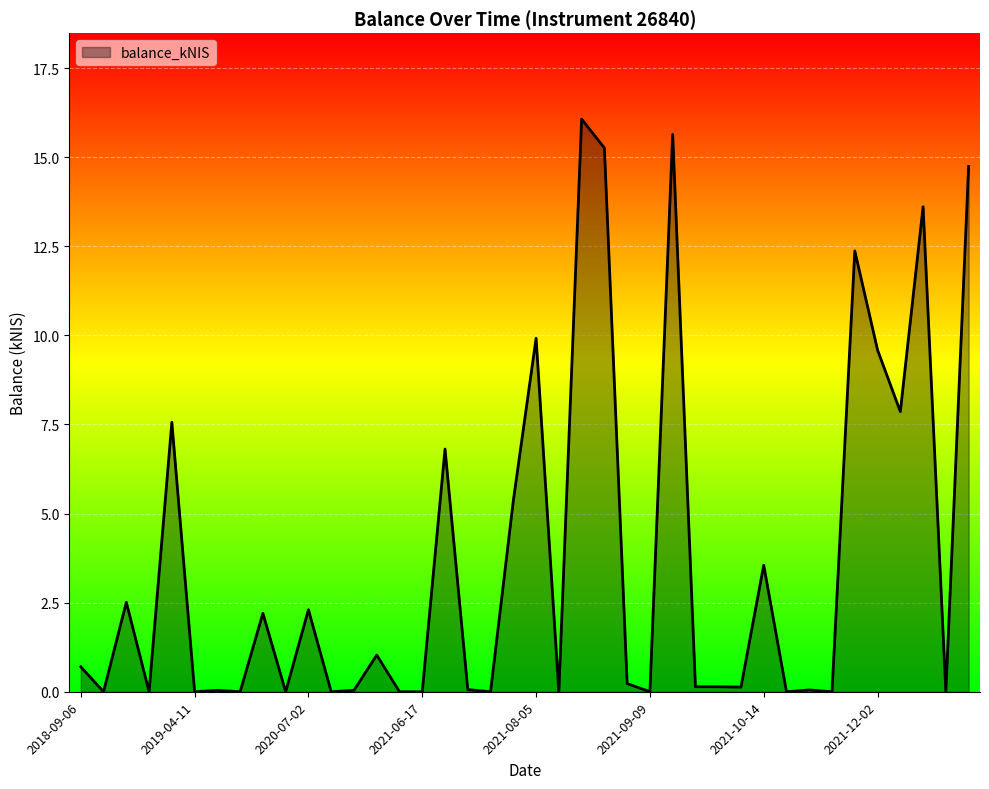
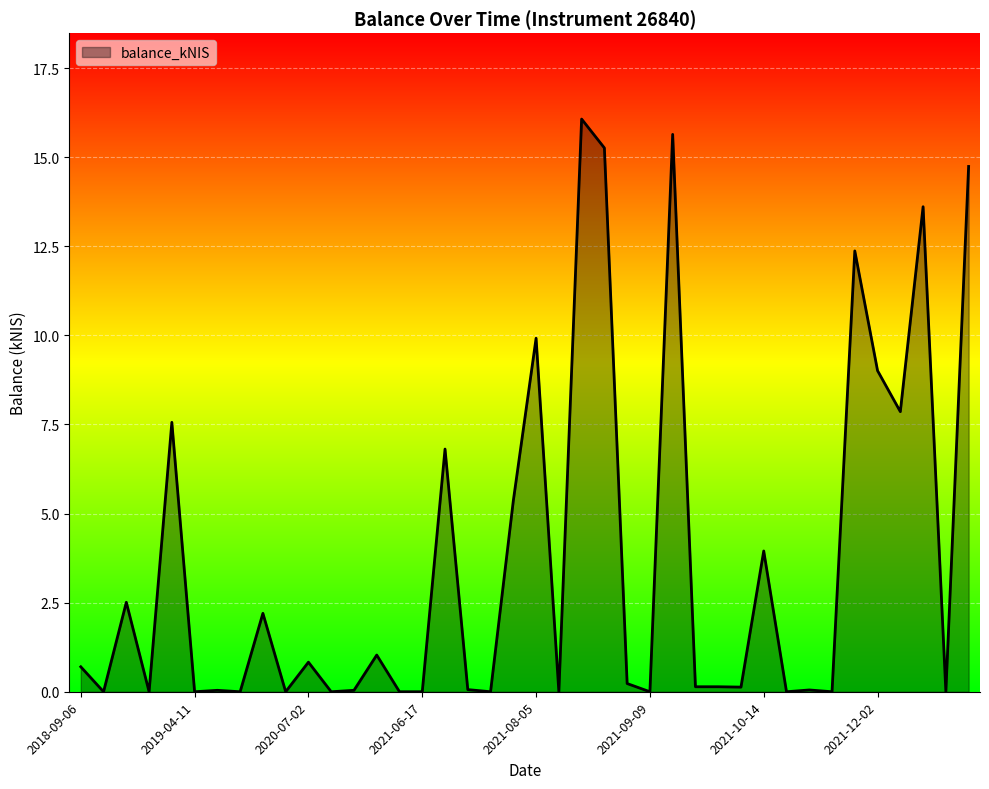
  {
    "2018-09-06": 0.7,
    "2019-04-11": 0.0,
-   "2020-07-02": 2.3,
+   "2020-07-02": 0.8,
    "2021-06-17": 0.0,
    "2021-08-05": 9.9,
    "2021-09-09": 0.0,
-   "2021-10-14": 3.6,
-   "2021-12-02": 9.6
+   "2021-10-14": 4.0,
+   "2021-12-02": 9.0
  }
